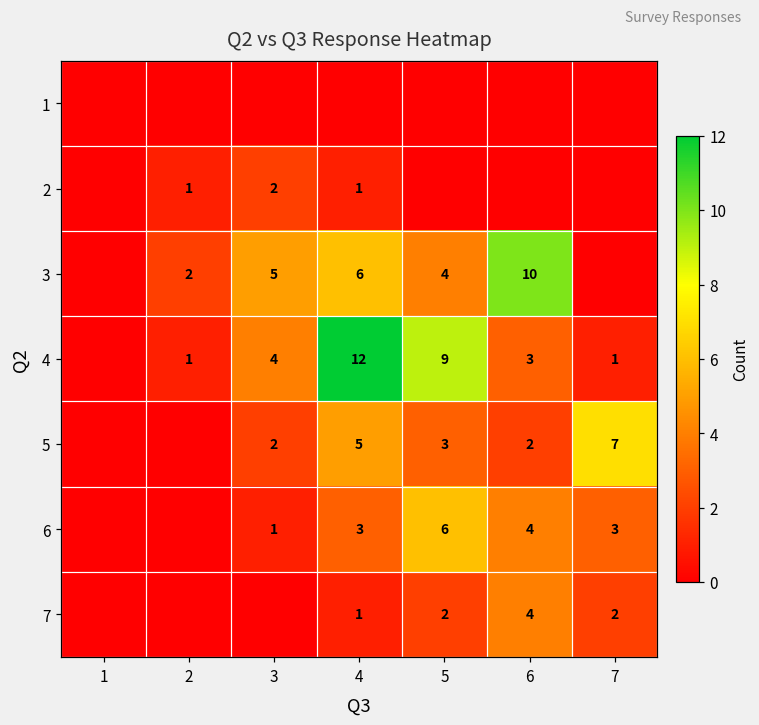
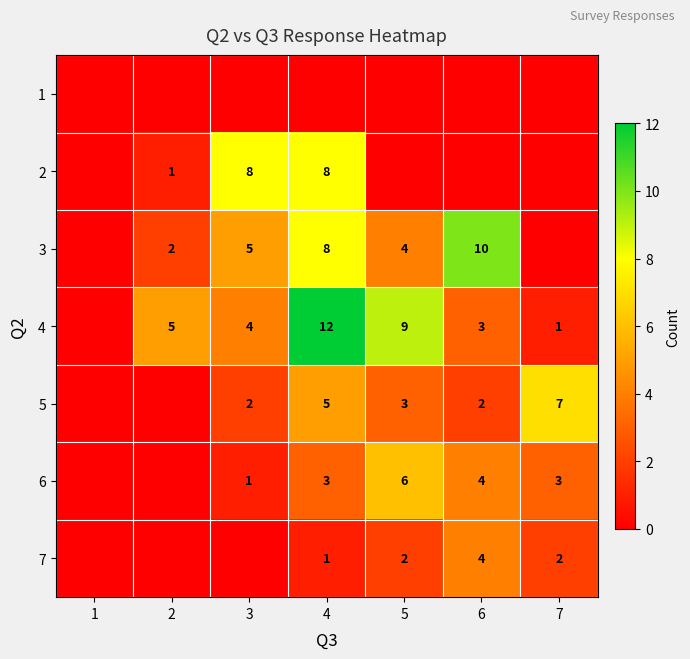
  {
    "2": {
      "2": 1,
-     "3": 2,
-     "4": 1
+     "3": 8,
+     "4": 8
    },
    "3": {
      "2": 2,
      "3": 5,
-     "4": 6,
+     "4": 8,
      "5": 4,
      "6": 10
    },
    "4": {
-     "2": 1,
+     "2": 5,
      "3": 4,
      "4": 12,
      "5": 9,
      "6": 3,
      "7": 1
    },
    "5": {
      "3": 2,
      "4": 5,
      "5": 3,
      "6": 2,
      "7": 7
    },
    "6": {
      "3": 1,
      "4": 3,
      "5": 6,
      "6": 4,
      "7": 3
    },
    "7": {
      "4": 1,
      "5": 2,
      "6": 4,
      "7": 2
    }
  }
